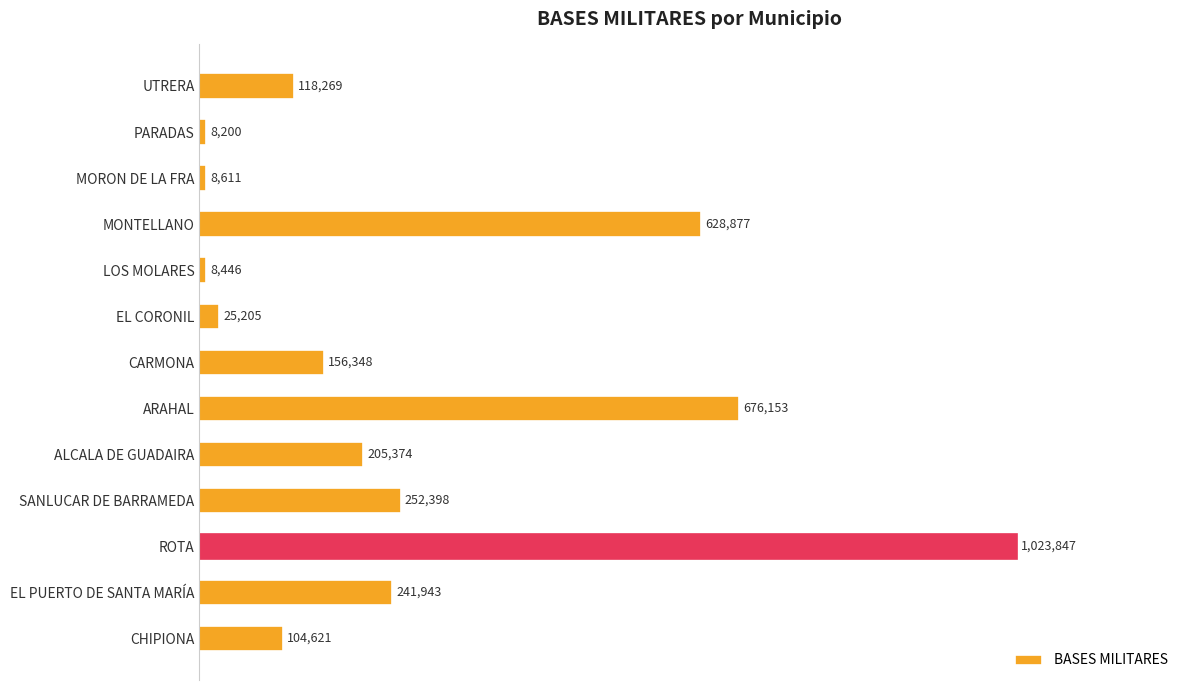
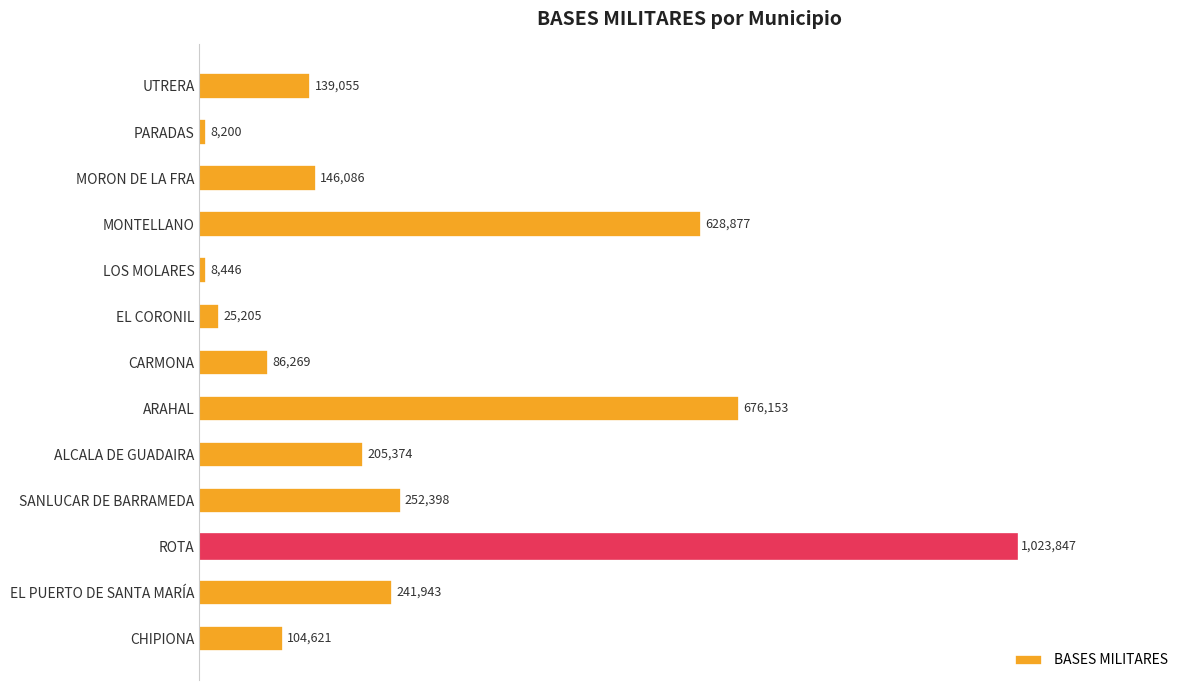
  {
-   "UTRERA": "118,269",
+   "UTRERA": "139,055",
    "PARADAS": "8,200",
-   "MORON DE LA FRA": "8,611",
+   "MORON DE LA FRA": "146,086",
    "MONTELLANO": "628,877",
    "LOS MOLARES": "8,446",
    "EL CORONIL": "25,205",
-   "CARMONA": "156,348",
+   "CARMONA": "86,269",
    "ARAHAL": "676,153",
    "ALCALA DE GUADAIRA": "205,374",
    "SANLUCAR DE BARRAMEDA": "252,398",
    "ROTA": "1,023,847",
    "EL PUERTO DE SANTA MARÍA": "241,943",
    "CHIPIONA": "104,621"
  }
